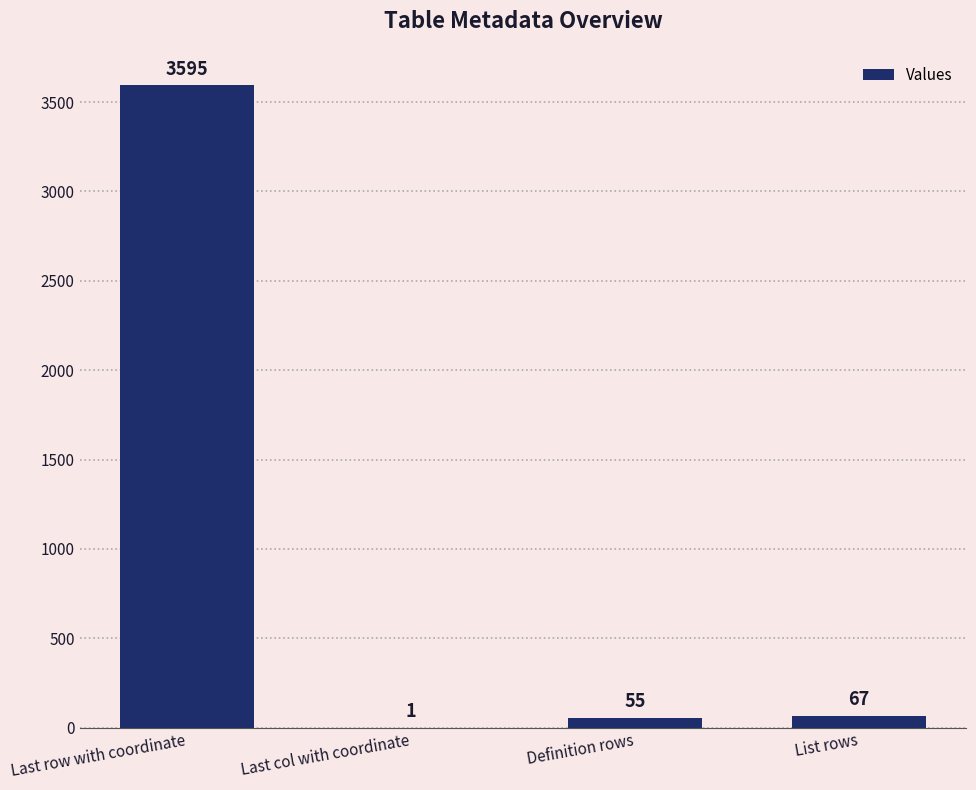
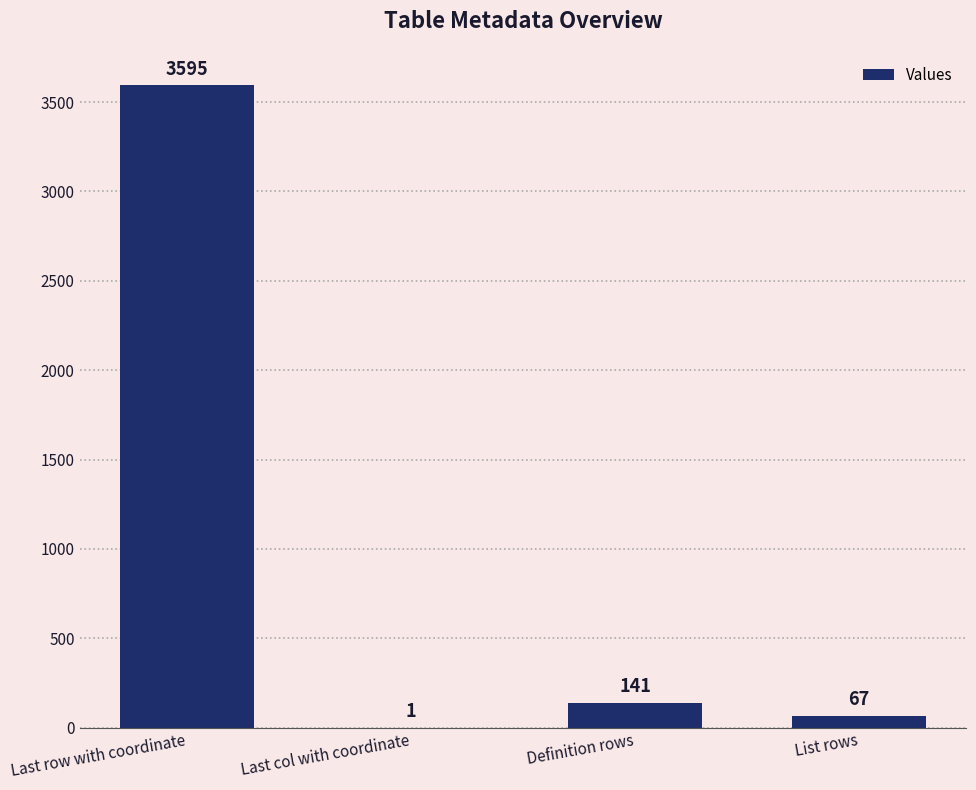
  {
    "Last row with coordinate": 3595,
    "Last col with coordinate": 1,
-   "Definition rows": 55,
+   "Definition rows": 141,
    "List rows": 67
  }
